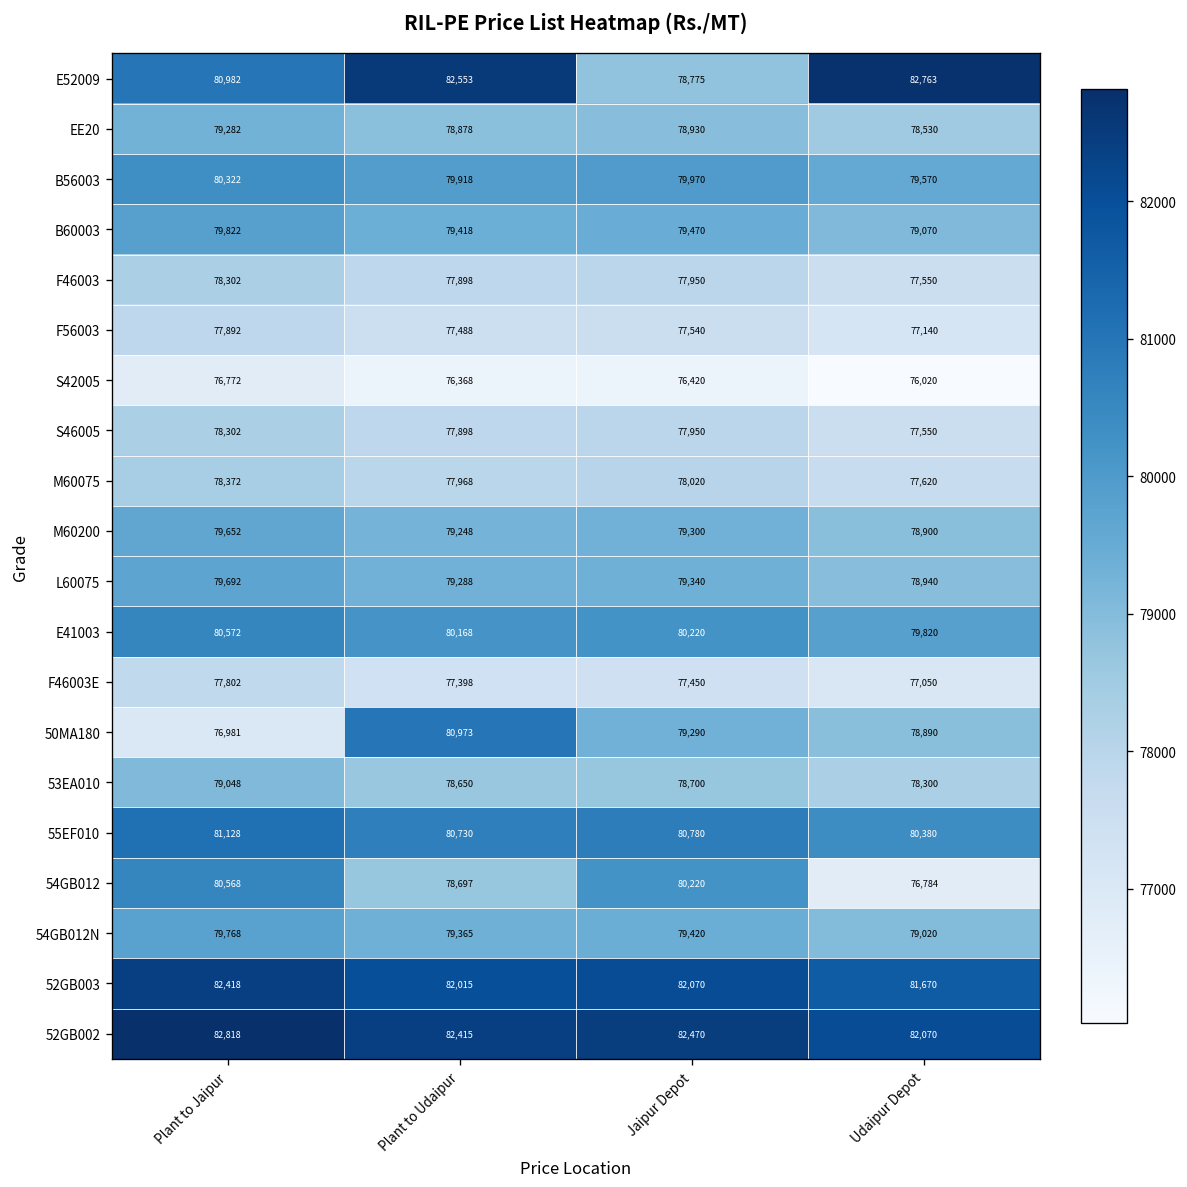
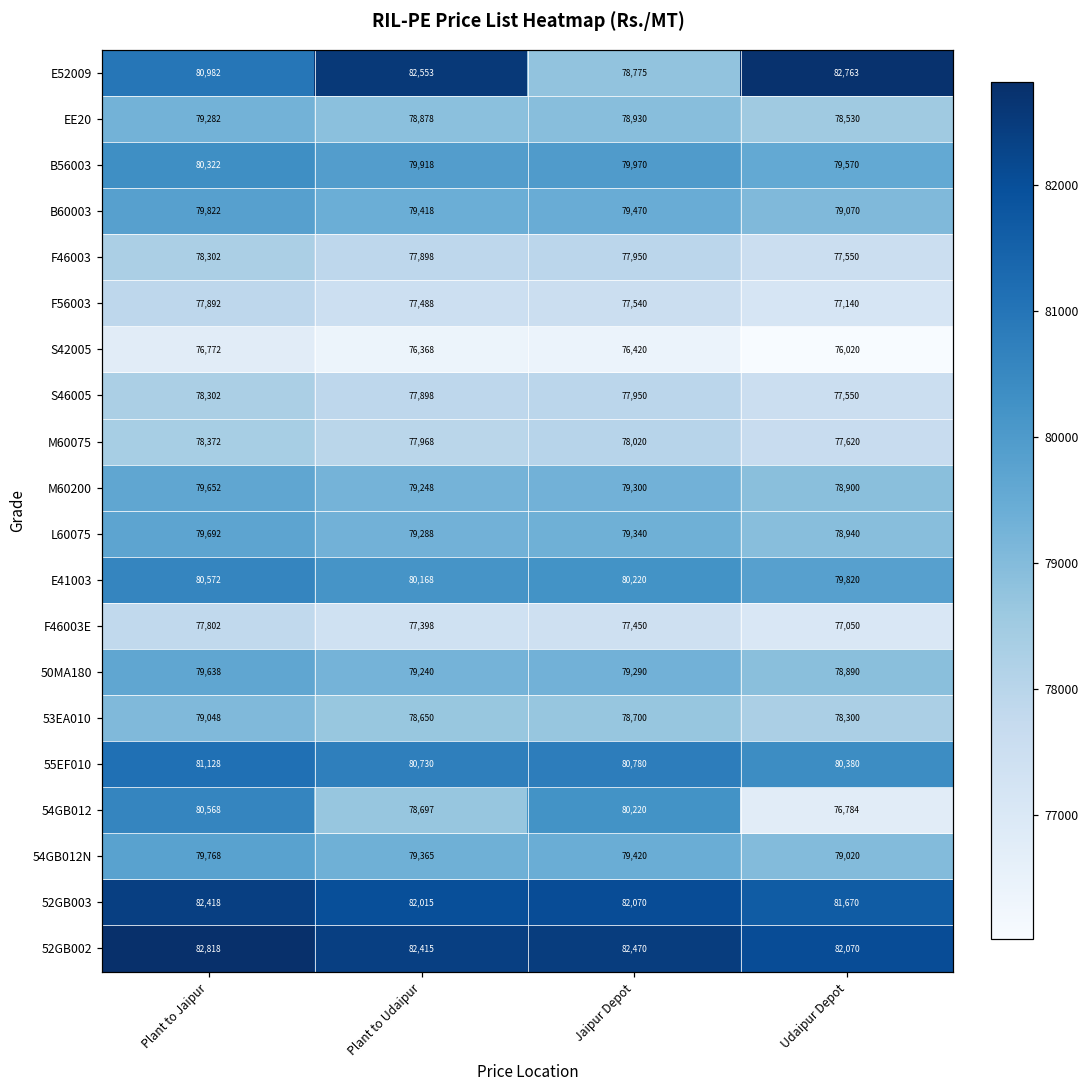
  {
    "E52009": {
      "Plant to Jaipur": "80,982",
      "Plant to Udaipur": "82,553",
      "Jaipur Depot": "78,775",
      "Udaipur Depot": "82,763"
    },
    "EE20": {
      "Plant to Jaipur": "79,282",
      "Plant to Udaipur": "78,878",
      "Jaipur Depot": "78,930",
      "Udaipur Depot": "78,530"
    },
    "B56003": {
      "Plant to Jaipur": "80,322",
      "Plant to Udaipur": "79,918",
      "Jaipur Depot": "79,970",
      "Udaipur Depot": "79,570"
    },
    "B60003": {
      "Plant to Jaipur": "79,822",
      "Plant to Udaipur": "79,418",
      "Jaipur Depot": "79,470",
      "Udaipur Depot": "79,070"
    },
    "F46003": {
      "Plant to Jaipur": "78,302",
      "Plant to Udaipur": "77,898",
      "Jaipur Depot": "77,950",
      "Udaipur Depot": "77,550"
    },
    "F56003": {
      "Plant to Jaipur": "77,892",
      "Plant to Udaipur": "77,488",
      "Jaipur Depot": "77,540",
      "Udaipur Depot": "77,140"
    },
    "S42005": {
      "Plant to Jaipur": "76,772",
      "Plant to Udaipur": "76,368",
      "Jaipur Depot": "76,420",
      "Udaipur Depot": "76,020"
    },
    "S46005": {
      "Plant to Jaipur": "78,302",
      "Plant to Udaipur": "77,898",
      "Jaipur Depot": "77,950",
      "Udaipur Depot": "77,550"
    },
    "M60075": {
      "Plant to Jaipur": "78,372",
      "Plant to Udaipur": "77,968",
      "Jaipur Depot": "78,020",
      "Udaipur Depot": "77,620"
    },
    "M60200": {
      "Plant to Jaipur": "79,652",
      "Plant to Udaipur": "79,248",
      "Jaipur Depot": "79,300",
      "Udaipur Depot": "78,900"
    },
    "L60075": {
      "Plant to Jaipur": "79,692",
      "Plant to Udaipur": "79,288",
      "Jaipur Depot": "79,340",
      "Udaipur Depot": "78,940"
    },
    "E41003": {
      "Plant to Jaipur": "80,572",
      "Plant to Udaipur": "80,168",
      "Jaipur Depot": "80,220",
      "Udaipur Depot": "79,820"
    },
    "F46003E": {
      "Plant to Jaipur": "77,802",
      "Plant to Udaipur": "77,398",
      "Jaipur Depot": "77,450",
      "Udaipur Depot": "77,050"
    },
    "50MA180": {
-     "Plant to Jaipur": "76,981",
-     "Plant to Udaipur": "80,973",
+     "Plant to Jaipur": "79,638",
+     "Plant to Udaipur": "79,240",
      "Jaipur Depot": "79,290",
      "Udaipur Depot": "78,890"
    },
    "53EA010": {
      "Plant to Jaipur": "79,048",
      "Plant to Udaipur": "78,650",
      "Jaipur Depot": "78,700",
      "Udaipur Depot": "78,300"
    },
    "55EF010": {
      "Plant to Jaipur": "81,128",
      "Plant to Udaipur": "80,730",
      "Jaipur Depot": "80,780",
      "Udaipur Depot": "80,380"
    },
    "54GB012": {
      "Plant to Jaipur": "80,568",
      "Plant to Udaipur": "78,697",
      "Jaipur Depot": "80,220",
      "Udaipur Depot": "76,784"
    },
    "54GB012N": {
      "Plant to Jaipur": "79,768",
      "Plant to Udaipur": "79,365",
      "Jaipur Depot": "79,420",
      "Udaipur Depot": "79,020"
    },
    "52GB003": {
      "Plant to Jaipur": "82,418",
      "Plant to Udaipur": "82,015",
      "Jaipur Depot": "82,070",
      "Udaipur Depot": "81,670"
    },
    "52GB002": {
      "Plant to Jaipur": "82,818",
      "Plant to Udaipur": "82,415",
      "Jaipur Depot": "82,470",
      "Udaipur Depot": "82,070"
    }
  }
